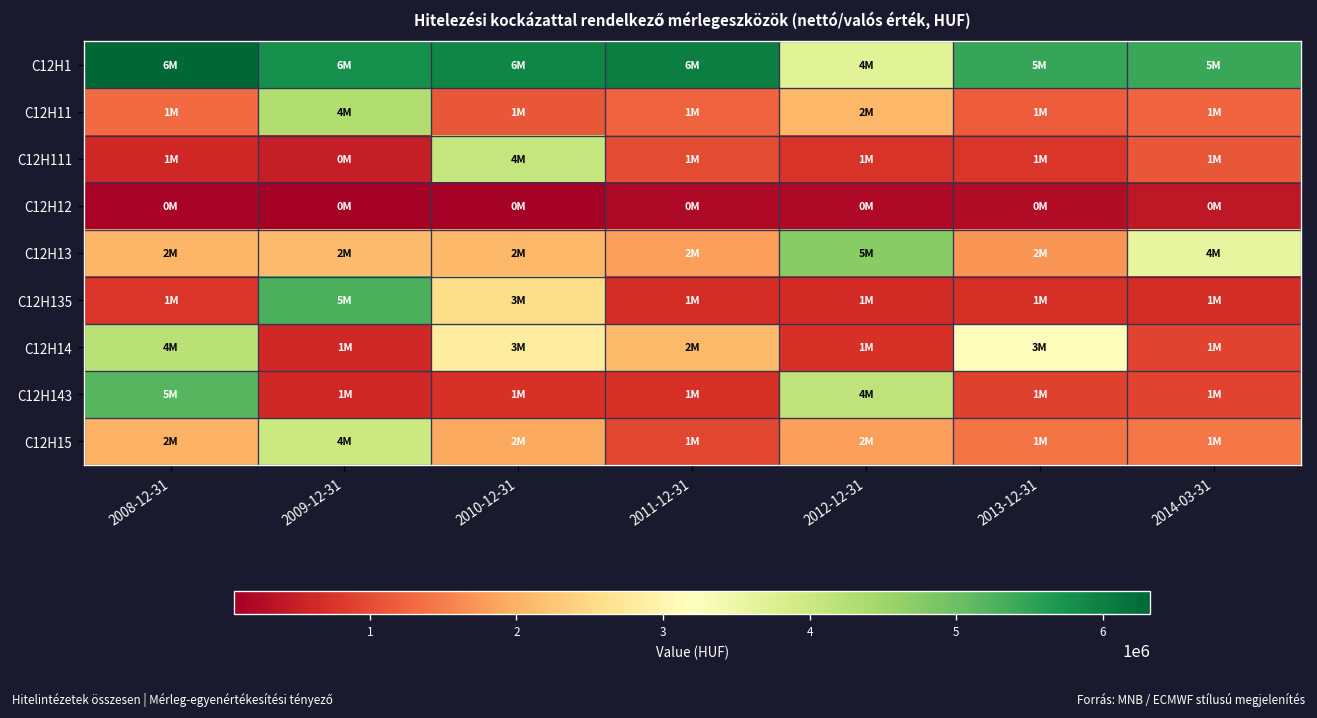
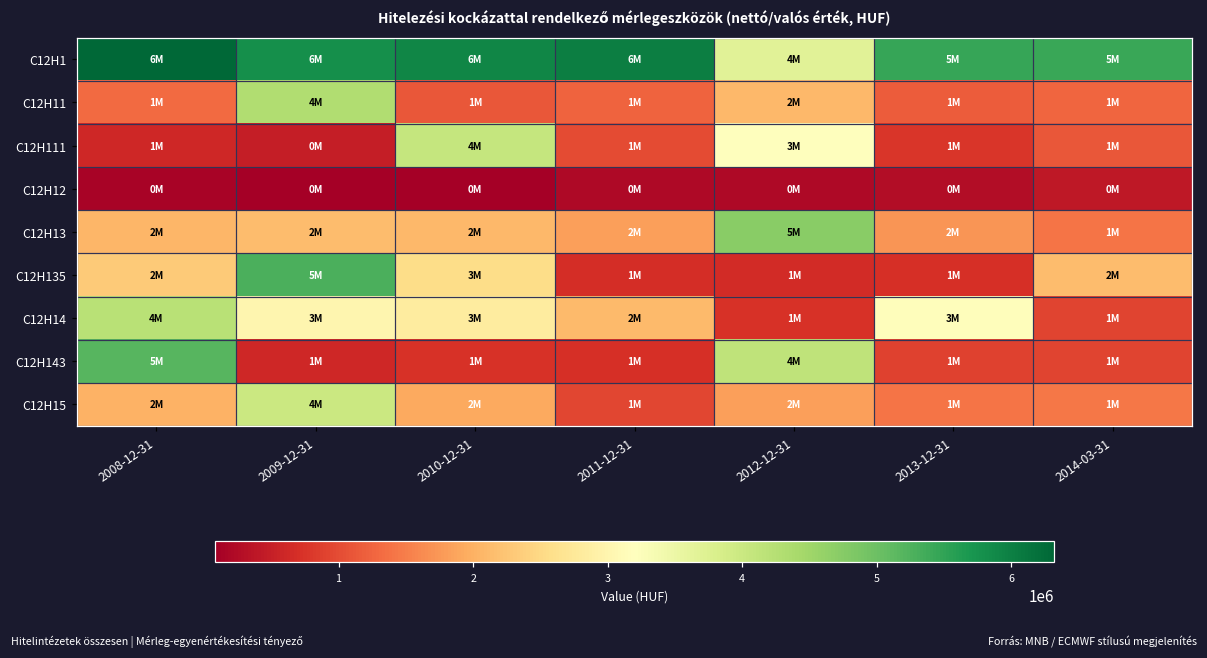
  {
    "C12H1": {
      "2008-12-31": "6M",
      "2009-12-31": "6M",
      "2010-12-31": "6M",
      "2011-12-31": "6M",
      "2012-12-31": "4M",
      "2013-12-31": "5M",
      "2014-03-31": "5M"
    },
    "C12H11": {
      "2008-12-31": "1M",
      "2009-12-31": "4M",
      "2010-12-31": "1M",
      "2011-12-31": "1M",
      "2012-12-31": "2M",
      "2013-12-31": "1M",
      "2014-03-31": "1M"
    },
    "C12H111": {
      "2008-12-31": "1M",
      "2009-12-31": "0M",
      "2010-12-31": "4M",
      "2011-12-31": "1M",
-     "2012-12-31": "1M",
+     "2012-12-31": "3M",
      "2013-12-31": "1M",
      "2014-03-31": "1M"
    },
    "C12H12": {
      "2008-12-31": "0M",
      "2009-12-31": "0M",
      "2010-12-31": "0M",
      "2011-12-31": "0M",
      "2012-12-31": "0M",
      "2013-12-31": "0M",
      "2014-03-31": "0M"
    },
    "C12H13": {
      "2008-12-31": "2M",
      "2009-12-31": "2M",
      "2010-12-31": "2M",
      "2011-12-31": "2M",
      "2012-12-31": "5M",
      "2013-12-31": "2M",
-     "2014-03-31": "4M"
+     "2014-03-31": "1M"
    },
    "C12H135": {
-     "2008-12-31": "1M",
+     "2008-12-31": "2M",
      "2009-12-31": "5M",
      "2010-12-31": "3M",
      "2011-12-31": "1M",
      "2012-12-31": "1M",
      "2013-12-31": "1M",
-     "2014-03-31": "1M"
+     "2014-03-31": "2M"
    },
    "C12H14": {
      "2008-12-31": "4M",
-     "2009-12-31": "1M",
+     "2009-12-31": "3M",
      "2010-12-31": "3M",
      "2011-12-31": "2M",
      "2012-12-31": "1M",
      "2013-12-31": "3M",
      "2014-03-31": "1M"
    },
    "C12H143": {
      "2008-12-31": "5M",
      "2009-12-31": "1M",
      "2010-12-31": "1M",
      "2011-12-31": "1M",
      "2012-12-31": "4M",
      "2013-12-31": "1M",
      "2014-03-31": "1M"
    },
    "C12H15": {
      "2008-12-31": "2M",
      "2009-12-31": "4M",
      "2010-12-31": "2M",
      "2011-12-31": "1M",
      "2012-12-31": "2M",
      "2013-12-31": "1M",
      "2014-03-31": "1M"
    }
  }
